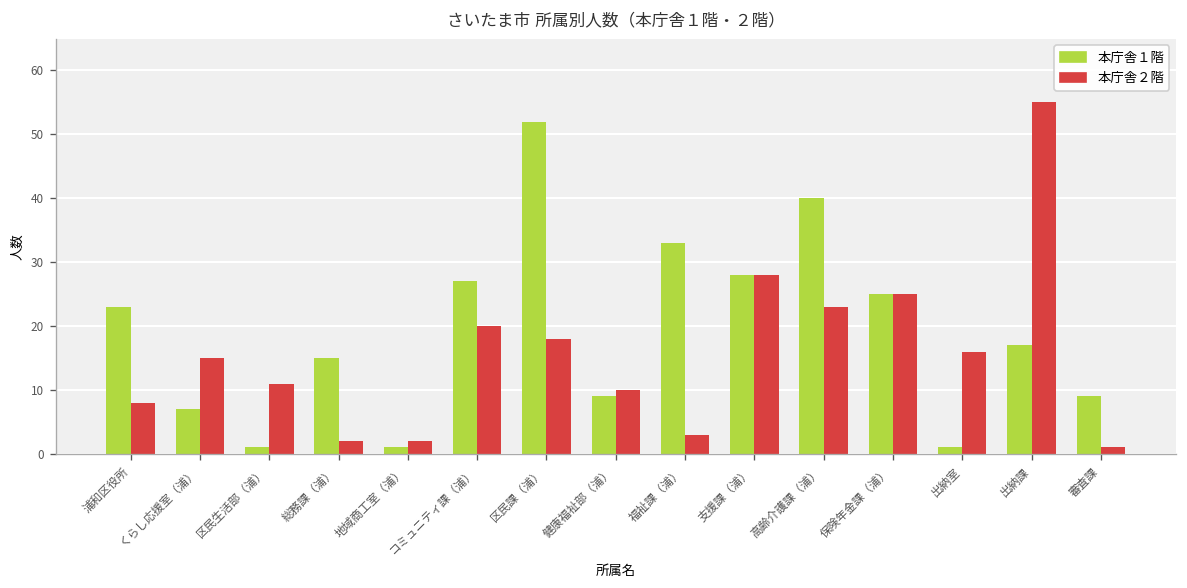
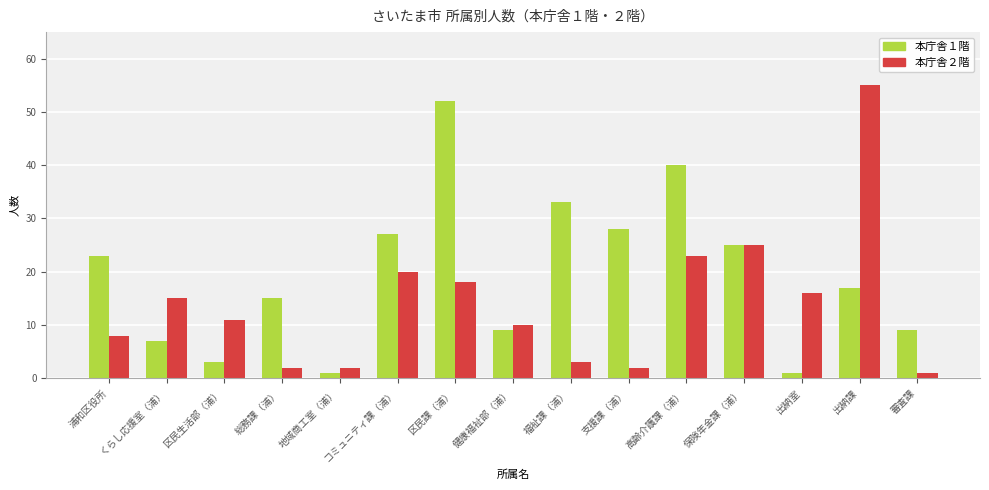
  {
    "本庁舎１階": {
      "浦和区役所": 23,
      "くらし応援室（浦）": 7,
-     "区民生活部（浦）": 1,
+     "区民生活部（浦）": 3,
      "総務課（浦）": 15,
      "地域商工室（浦）": 1,
      "コミュニティ課（浦）": 27,
      "区民課（浦）": 52,
      "健康福祉部（浦）": 9,
      "福祉課（浦）": 33,
      "支援課（浦）": 28,
      "高齢介護課（浦）": 40,
      "保険年金課（浦）": 25,
      "出納室": 1,
      "出納課": 17,
      "審査課": 9
    },
    "本庁舎２階": {
      "浦和区役所": 8,
      "くらし応援室（浦）": 15,
      "区民生活部（浦）": 11,
      "総務課（浦）": 2,
      "地域商工室（浦）": 2,
      "コミュニティ課（浦）": 20,
      "区民課（浦）": 18,
      "健康福祉部（浦）": 10,
      "福祉課（浦）": 3,
-     "支援課（浦）": 28,
+     "支援課（浦）": 2,
      "高齢介護課（浦）": 23,
      "保険年金課（浦）": 25,
      "出納室": 16,
      "出納課": 55,
      "審査課": 1
    }
  }
